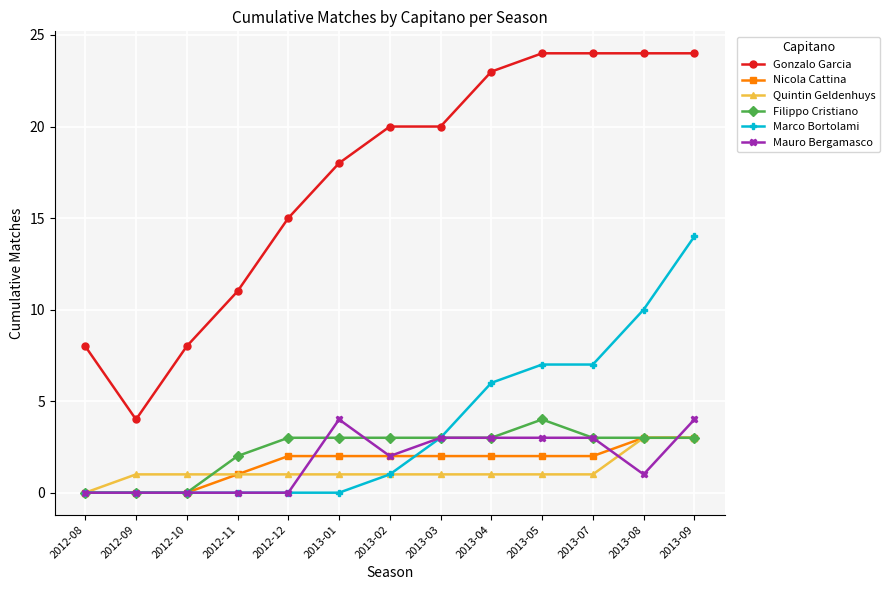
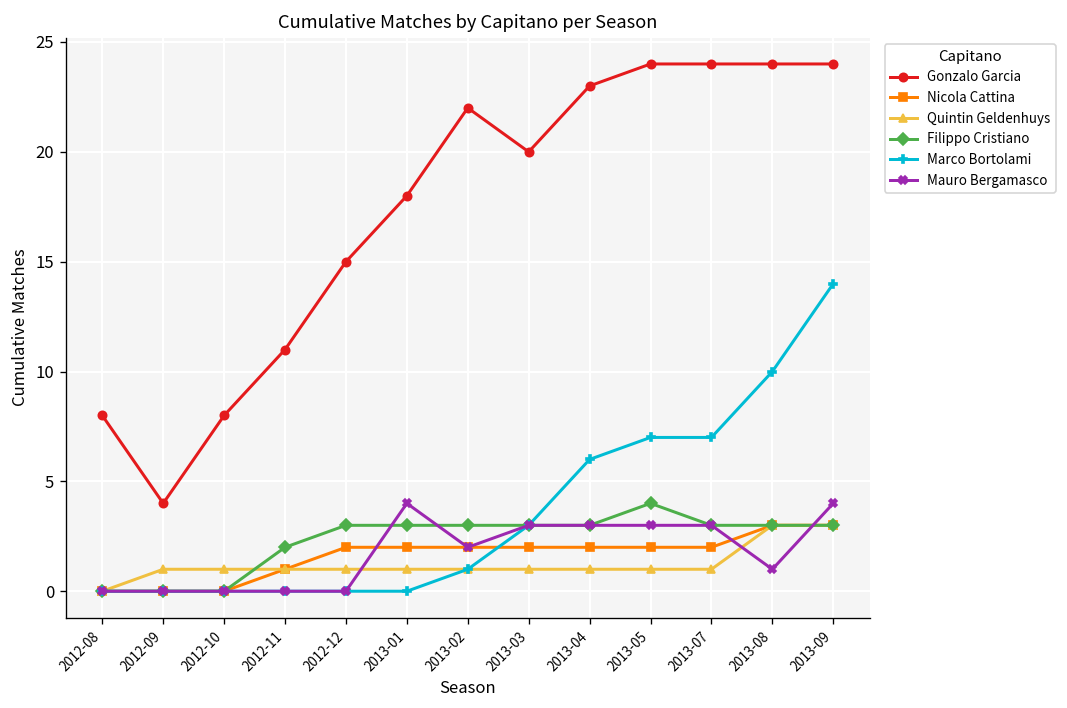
  {
    "Gonzalo Garcia": {
      "2012-08": 8,
      "2012-09": 4,
      "2012-10": 8,
      "2012-11": 11,
      "2012-12": 15,
      "2013-01": 18,
-     "2013-02": 20,
+     "2013-02": 22,
      "2013-03": 20,
      "2013-04": 23,
      "2013-05": 24,
      "2013-07": 24,
      "2013-08": 24,
      "2013-09": 24
    },
    "Nicola Cattina": {
      "2012-12": 2,
      "2013-01": 2,
      "2013-03": 2,
      "2013-04": 2,
      "2013-05": 2,
      "2013-07": 2
    },
    "Quintin Geldenhuys": {
      "2012-09": 1,
      "2012-10": 1,
      "2012-12": 1,
      "2013-01": 1,
      "2013-03": 1,
      "2013-04": 1,
      "2013-05": 1,
      "2013-07": 1
    },
    "Filippo Cristiano": {
      "2012-11": 2,
      "2012-12": 3,
      "2013-01": 3,
      "2013-02": 3,
      "2013-05": 4
    },
    "Marco Bortolami": {
      "2013-01": 0,
      "2013-04": 6,
      "2013-05": 7,
      "2013-07": 7,
      "2013-08": 10,
      "2013-09": 14
    },
    "Mauro Bergamasco": {
      "2013-01": 4,
      "2013-05": 3,
      "2013-08": 1,
      "2013-09": 4
    }
  }
